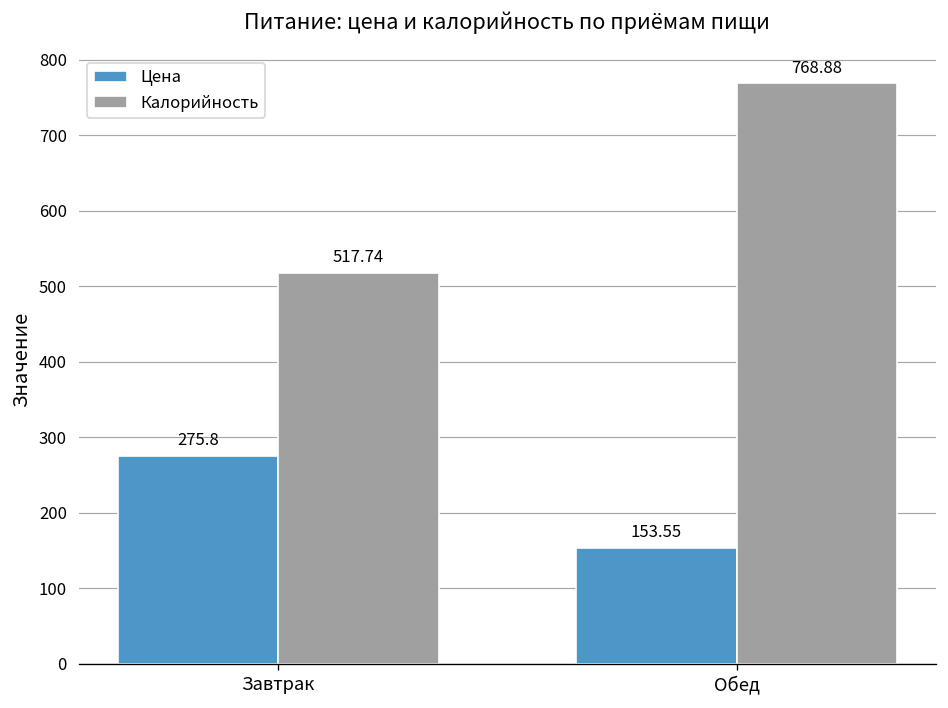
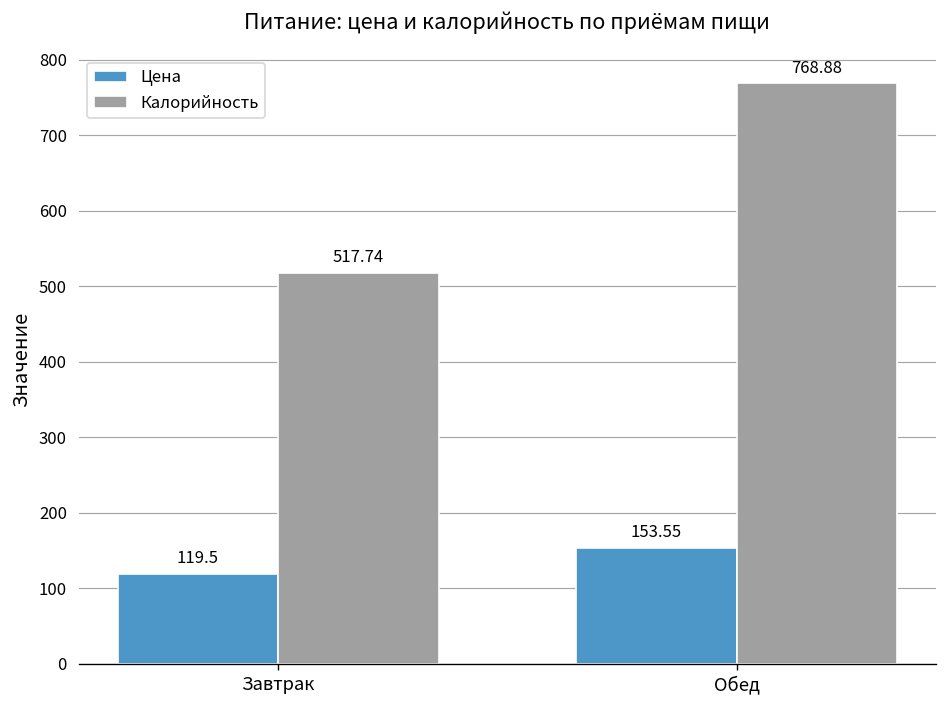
  {
    "Цена": {
-     "Завтрак": 275.8,
+     "Завтрак": 119.5,
      "Обед": 153.55
    },
    "Калорийность": {
      "Завтрак": 517.74,
      "Обед": 768.88
    }
  }
